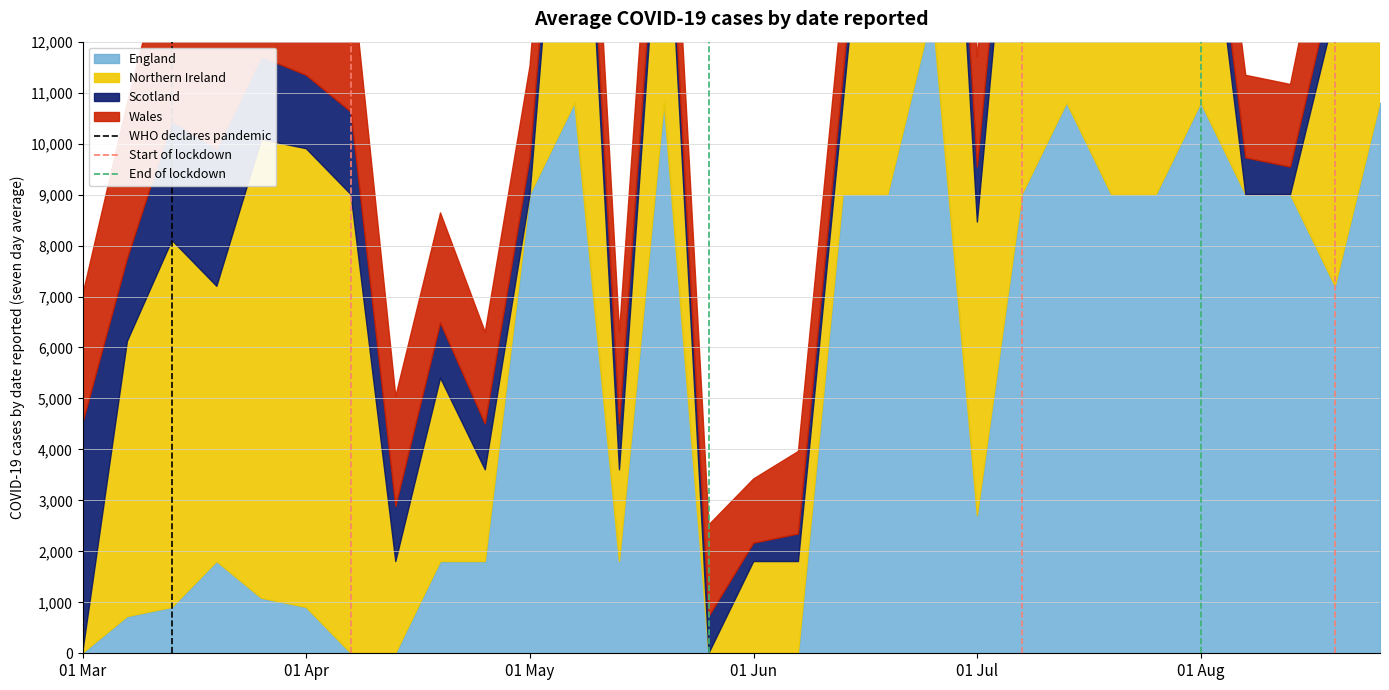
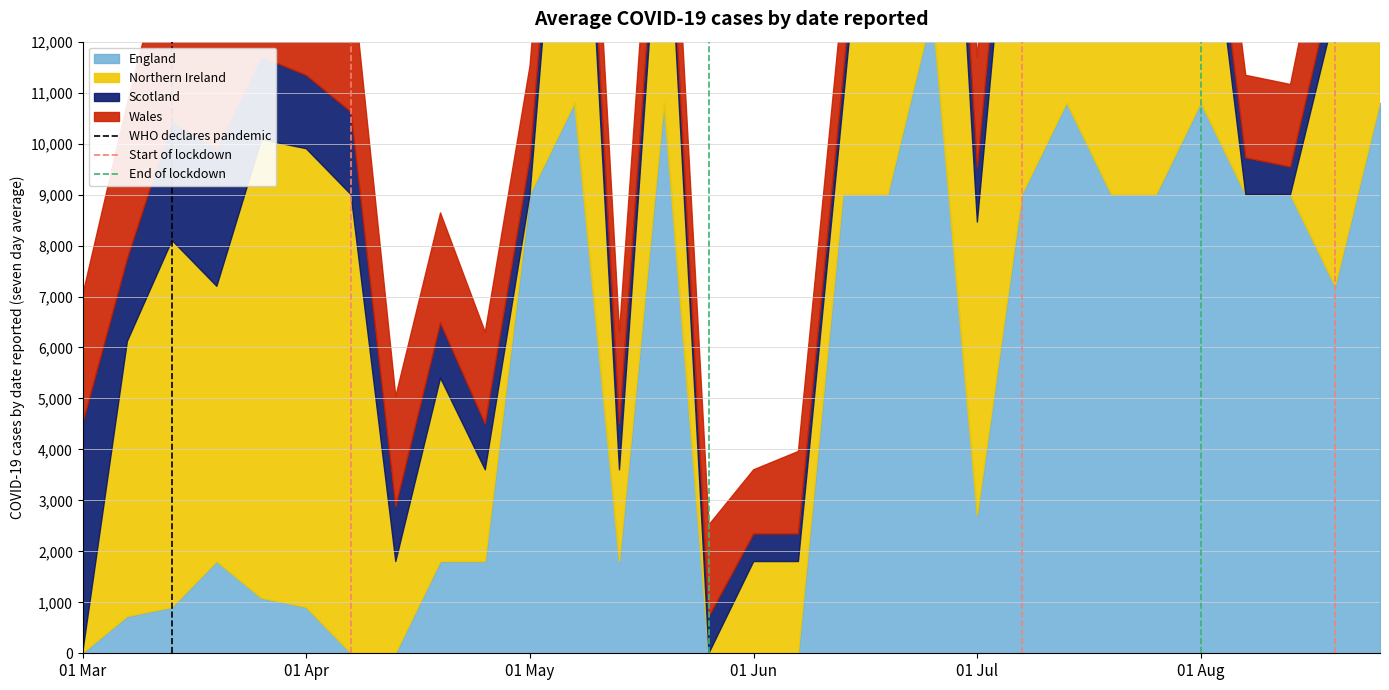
  {
    "England": {
      "01 Apr": "900",
      "01 Jun": "0",
      "01 Jul": "2,700",
      "01 Aug": "10,800"
    },
    "Northern Ireland": {
      "01 Apr": "9,000",
      "01 Jun": "1,800",
      "01 Jul": "5,800"
    },
    "Scotland": {
      "01 Mar": "4,500",
      "01 Apr": "1,400",
      "01 May": "700",
-     "01 Jun": "400",
+     "01 Jun": "500",
      "01 Jul": "1,100"
    },
    "Wales": {
      "01 Mar": "2,500",
      "01 May": "1,800",
      "01 Jun": "1,300",
      "01 Jul": "2,200"
    }
  }
